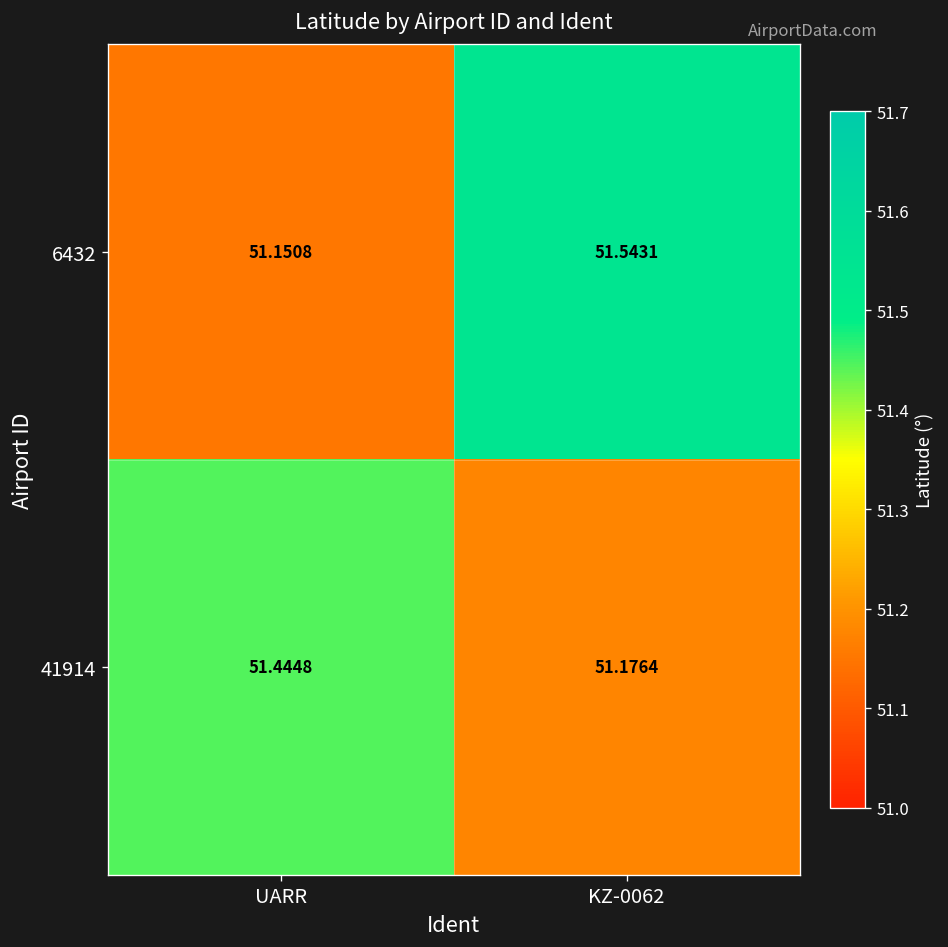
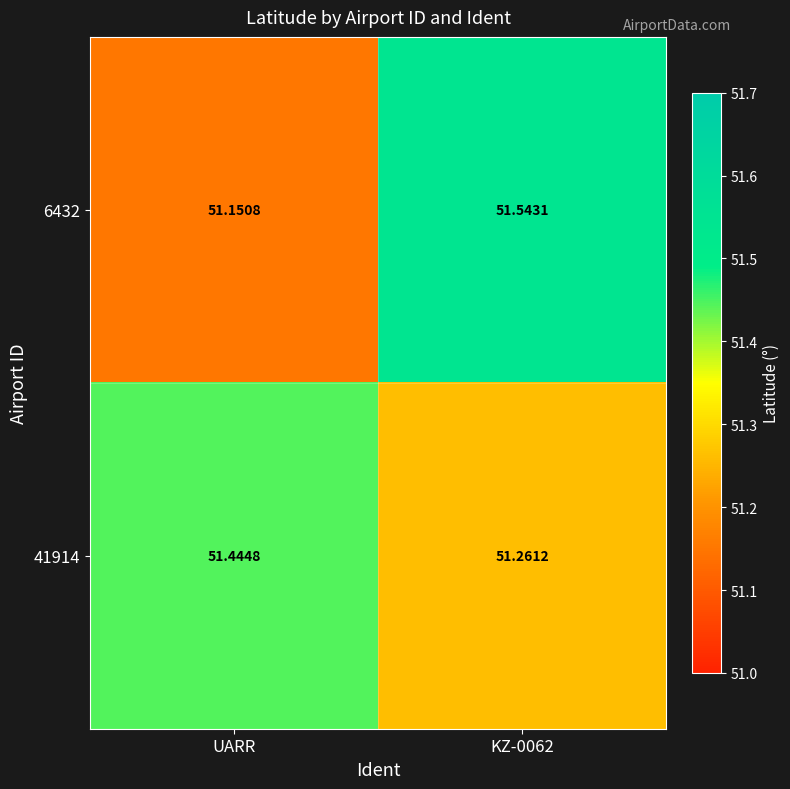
  {
    "6432": {
      "UARR": 51.1508,
      "KZ-0062": 51.5431
    },
    "41914": {
      "UARR": 51.4448,
-     "KZ-0062": 51.1764
+     "KZ-0062": 51.2612
    }
  }
